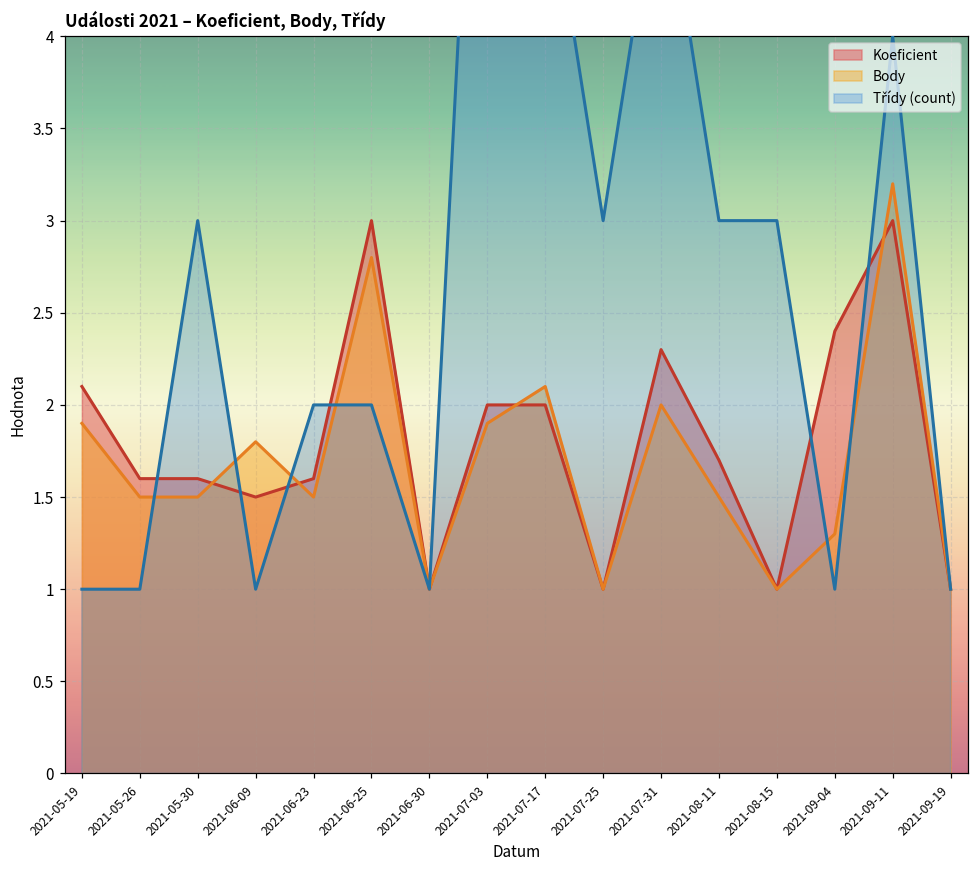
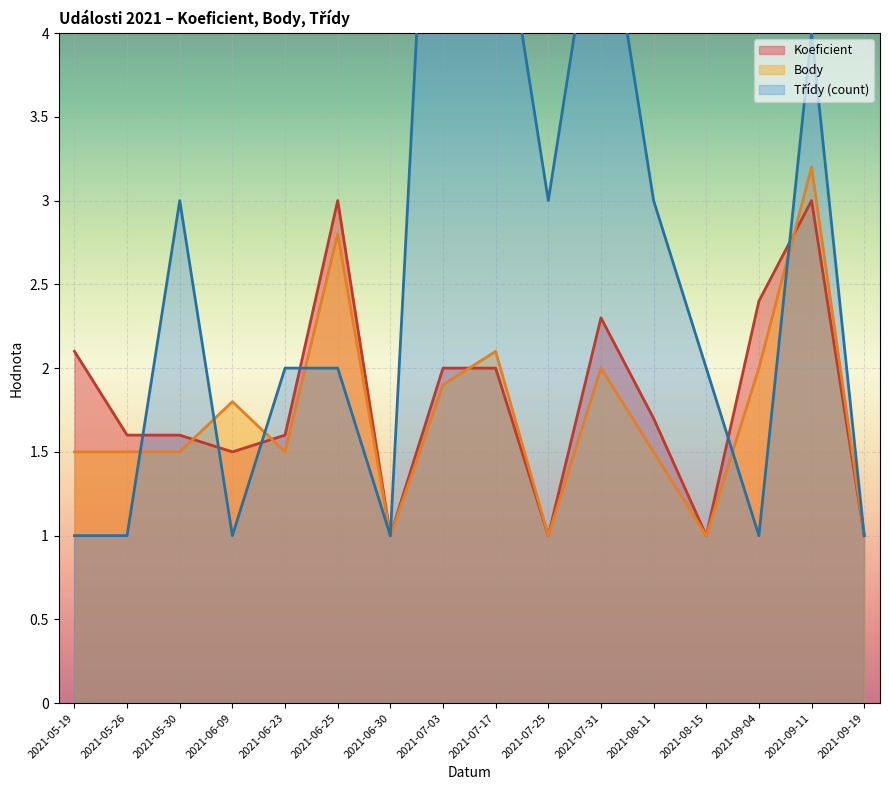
  {
    "Koeficient": {
      "2021-05-19": 2.1,
      "2021-05-26": 1.6,
      "2021-05-30": 1.6,
      "2021-06-09": 1.5,
      "2021-06-23": 1.6,
      "2021-06-25": 3.0,
      "2021-07-03": 2.0,
      "2021-07-17": 2.0,
      "2021-07-31": 2.3,
      "2021-08-11": 1.7,
      "2021-09-04": 2.4,
      "2021-09-11": 3.0
    },
    "Body": {
-     "2021-05-19": 1.9,
+     "2021-05-19": 1.5,
      "2021-05-26": 1.5,
      "2021-05-30": 1.5,
      "2021-06-09": 1.8,
      "2021-06-23": 1.5,
      "2021-06-25": 2.8,
      "2021-07-03": 1.9,
      "2021-07-17": 2.1,
      "2021-07-31": 2.0,
      "2021-08-11": 1.5,
-     "2021-09-04": 1.3,
+     "2021-09-04": 2.0,
      "2021-09-11": 3.2
    },
    "Třídy (count)": {
      "2021-05-19": 1,
      "2021-05-26": 1,
      "2021-05-30": 3,
      "2021-06-09": 1,
      "2021-06-23": 2,
      "2021-06-25": 2,
      "2021-07-25": 3,
      "2021-08-11": 3,
-     "2021-08-15": 3,
+     "2021-08-15": 2,
      "2021-09-04": 1,
      "2021-09-11": 4
    }
  }
